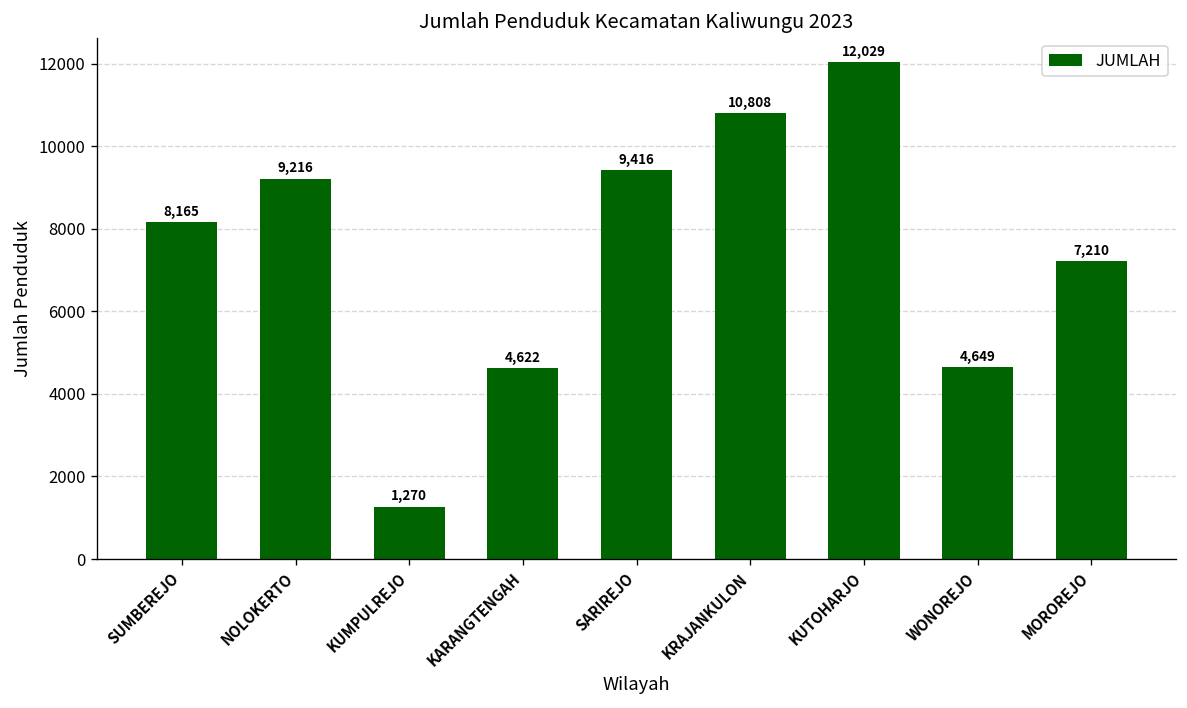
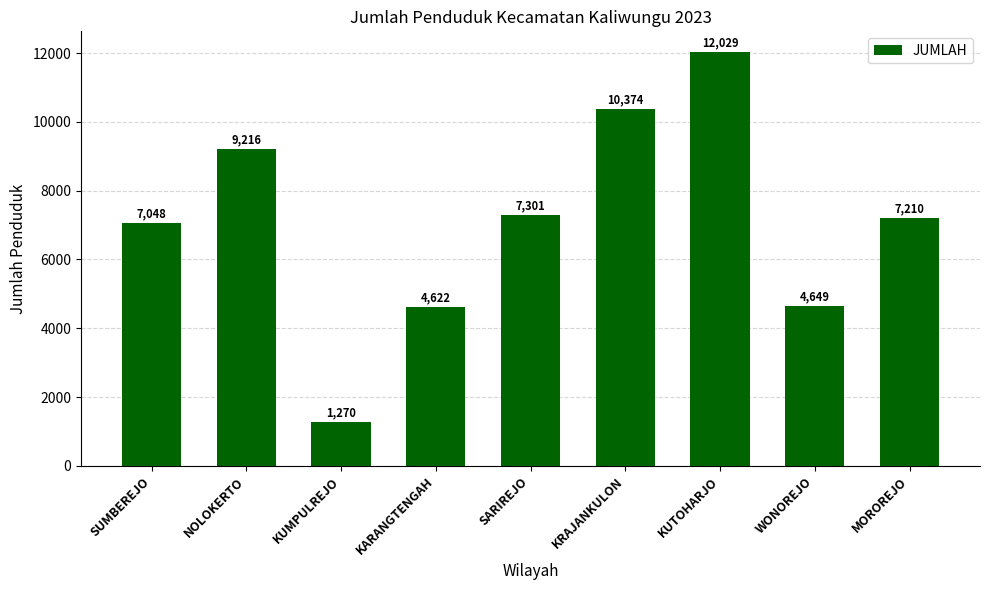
  {
-   "SUMBEREJO": "8,165",
+   "SUMBEREJO": "7,048",
    "NOLOKERTO": "9,216",
    "KUMPULREJO": "1,270",
    "KARANGTENGAH": "4,622",
-   "SARIREJO": "9,416",
-   "KRAJANKULON": "10,808",
+   "SARIREJO": "7,301",
+   "KRAJANKULON": "10,374",
    "KUTOHARJO": "12,029",
    "WONOREJO": "4,649",
    "MOROREJO": "7,210"
  }
